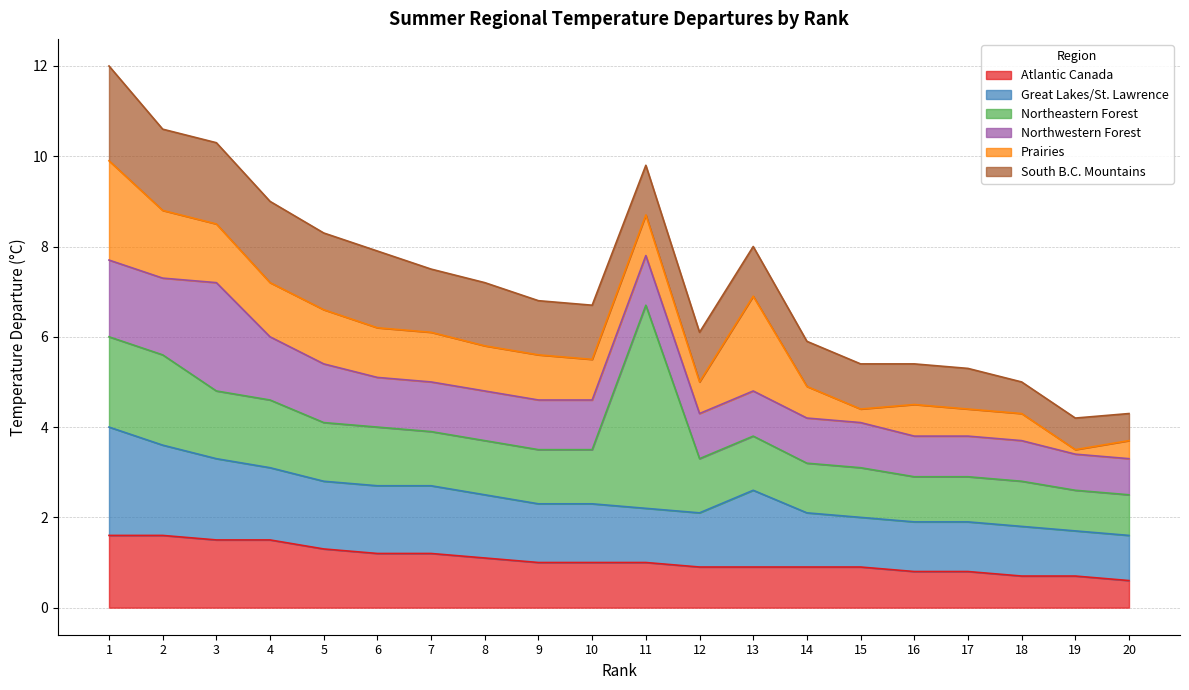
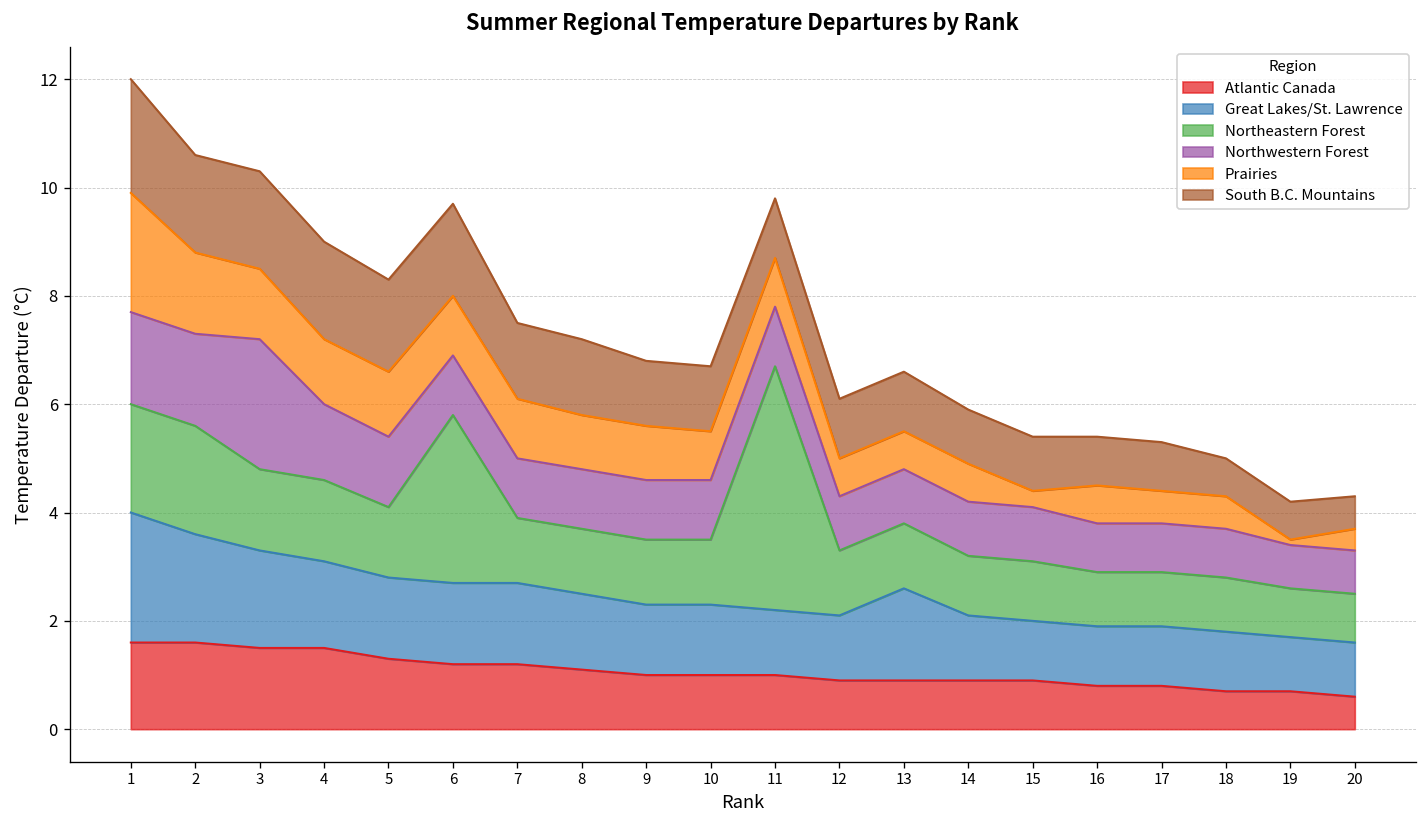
  {
    "Atlantic Canada": {
      "1": 1.6,
      "2": 1.6,
      "3": 1.5,
      "4": 1.5,
      "5": 1.3,
      "6": 1.2,
      "7": 1.2,
      "8": 1.1,
      "9": 1.0,
      "10": 1.0,
      "11": 1.0,
      "12": 0.9,
      "13": 0.9,
      "14": 0.9,
      "15": 0.9,
      "16": 0.8,
      "17": 0.8,
      "18": 0.7,
      "19": 0.7,
      "20": 0.6
    },
    "Great Lakes/St. Lawrence": {
      "1": 2.4,
      "2": 2.0,
      "3": 1.8,
      "4": 1.6,
      "5": 1.5,
      "6": 1.5,
      "7": 1.5,
      "8": 1.4,
      "9": 1.3,
      "10": 1.3,
      "11": 1.2,
      "12": 1.2,
      "13": 1.7,
      "14": 1.2,
      "15": 1.1,
      "16": 1.1,
      "17": 1.1,
      "18": 1.1,
      "19": 1.0,
      "20": 1.0
    },
    "Northeastern Forest": {
      "1": 2.0,
      "2": 2.0,
      "3": 1.5,
      "4": 1.5,
      "5": 1.3,
-     "6": 1.3,
+     "6": 3.1,
      "7": 1.2,
      "8": 1.2,
      "9": 1.2,
      "10": 1.2,
      "11": 4.5,
      "12": 1.2,
      "13": 1.2,
      "14": 1.1,
      "15": 1.1,
      "16": 1.0,
      "17": 1.0,
      "18": 1.0,
      "19": 0.9,
      "20": 0.9
    },
    "Northwestern Forest": {
      "1": 1.7,
      "2": 1.7,
      "3": 2.4,
      "4": 1.4,
      "5": 1.3,
      "6": 1.1,
      "7": 1.1,
      "8": 1.1,
      "9": 1.1,
      "10": 1.1,
      "11": 1.1,
      "12": 1.0,
      "13": 1.0,
      "14": 1.0,
      "15": 1.0,
      "16": 0.9,
      "17": 0.9,
      "18": 0.9,
      "19": 0.8,
      "20": 0.8
    },
    "Prairies": {
      "1": 2.2,
      "2": 1.5,
      "3": 1.3,
      "4": 1.2,
      "5": 1.2,
      "6": 1.1,
      "7": 1.1,
      "8": 1.0,
      "9": 1.0,
      "10": 0.9,
      "11": 0.9,
      "12": 0.7,
-     "13": 2.1,
+     "13": 0.7,
      "14": 0.7,
      "15": 0.3,
      "16": 0.7,
      "17": 0.6,
      "18": 0.6,
      "19": 0.1,
      "20": 0.4
    },
    "South B.C. Mountains": {
      "1": 2.1,
      "2": 1.8,
      "3": 1.8,
      "4": 1.8,
      "5": 1.7,
      "6": 1.7,
      "7": 1.4,
      "8": 1.4,
      "9": 1.2,
      "10": 1.2,
      "11": 1.1,
      "12": 1.1,
      "13": 1.1,
      "14": 1.0,
      "15": 1.0,
      "16": 0.9,
      "17": 0.9,
      "18": 0.7,
      "19": 0.7,
      "20": 0.6
    }
  }
